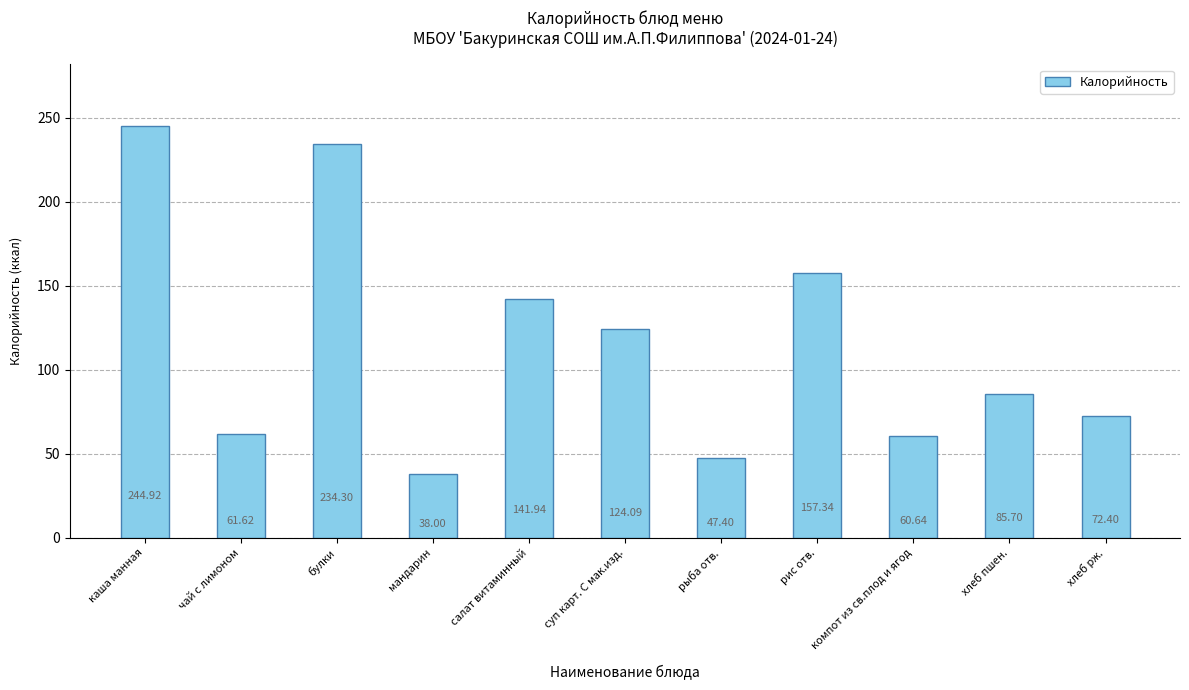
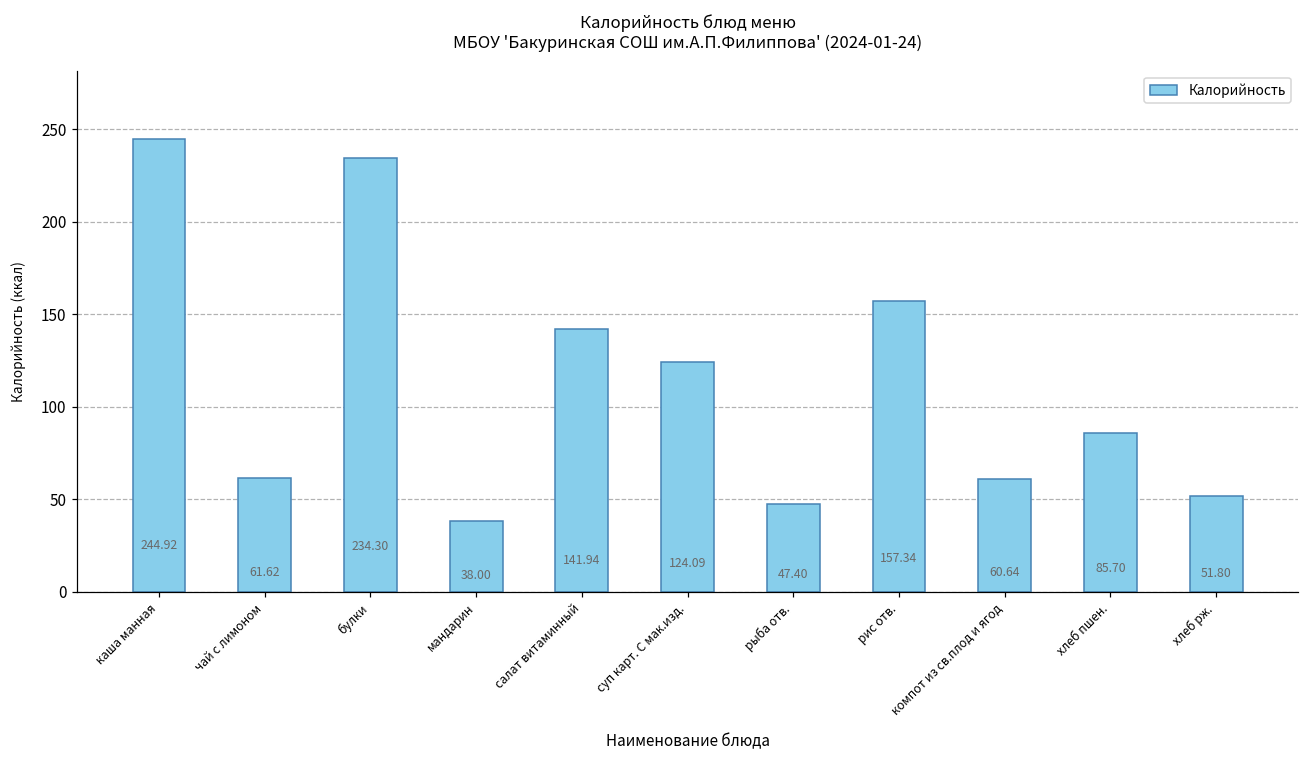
  {
    "каша манная": 244.92,
    "чай с лимоном": 61.62,
    "булки": 234.30,
    "мандарин": 38.00,
    "салат витаминный": 141.94,
    "суп карт. С мак.изд.": 124.09,
    "рыба отв.": 47.40,
    "рис отв.": 157.34,
    "компот из св.плод и ягод": 60.64,
    "хлеб пшен.": 85.70,
-   "хлеб рж.": 72.40
+   "хлеб рж.": 51.80
  }
